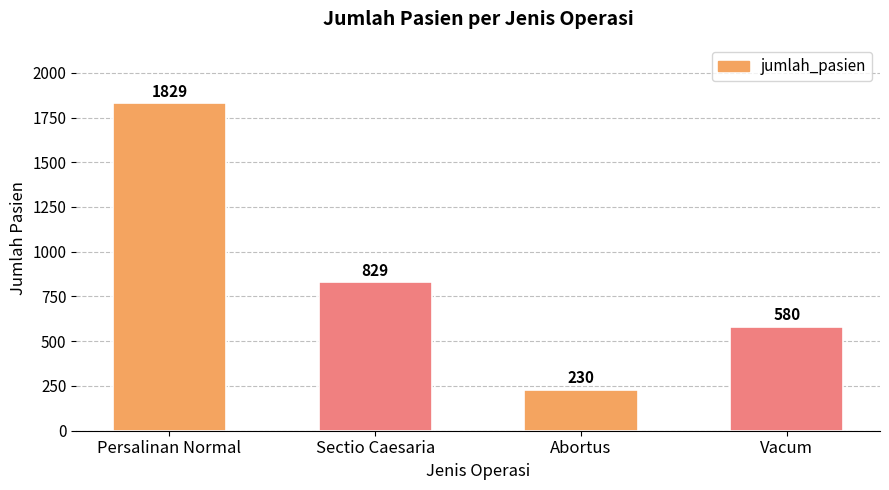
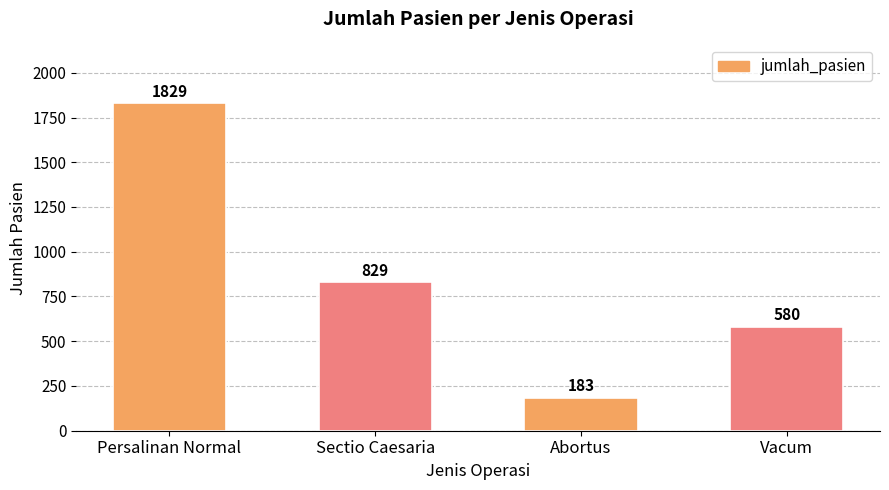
  {
    "Persalinan Normal": 1829,
    "Sectio Caesaria": 829,
-   "Abortus": 230,
+   "Abortus": 183,
    "Vacum": 580
  }
